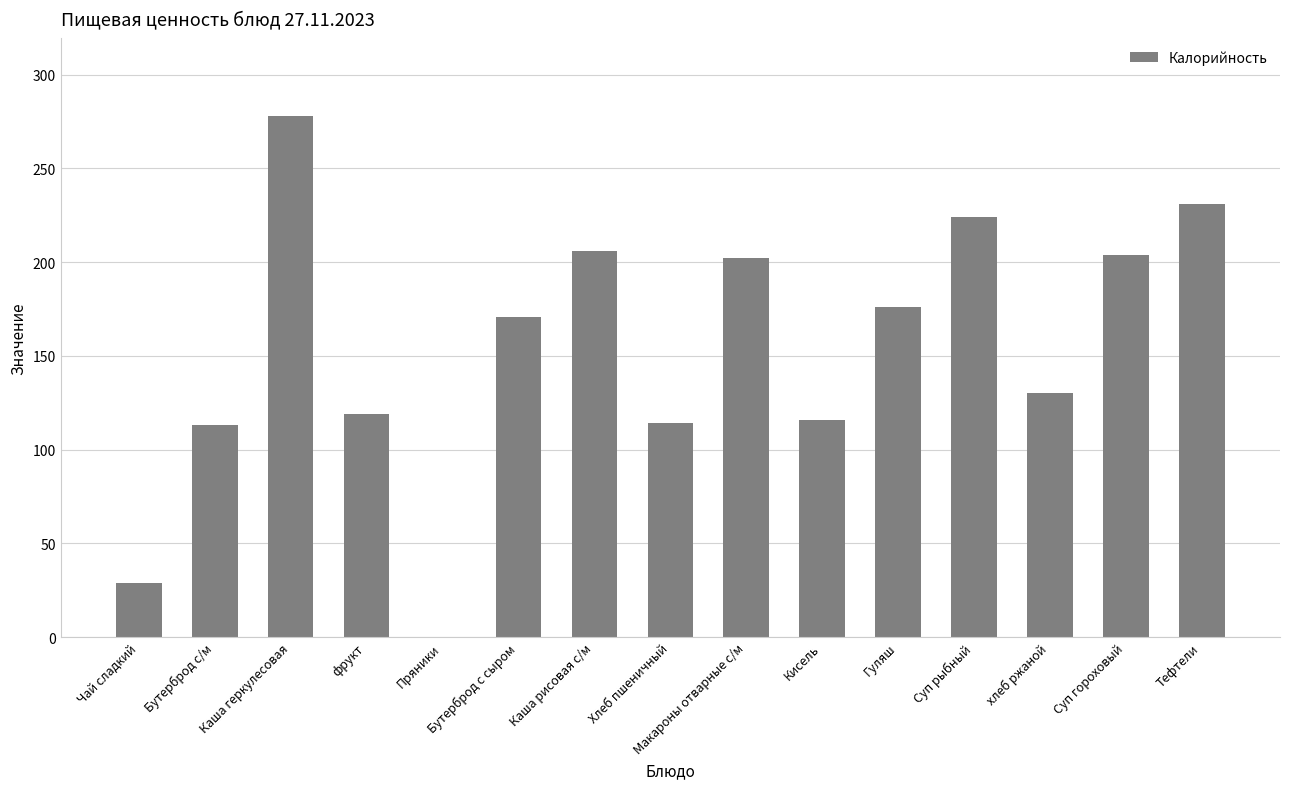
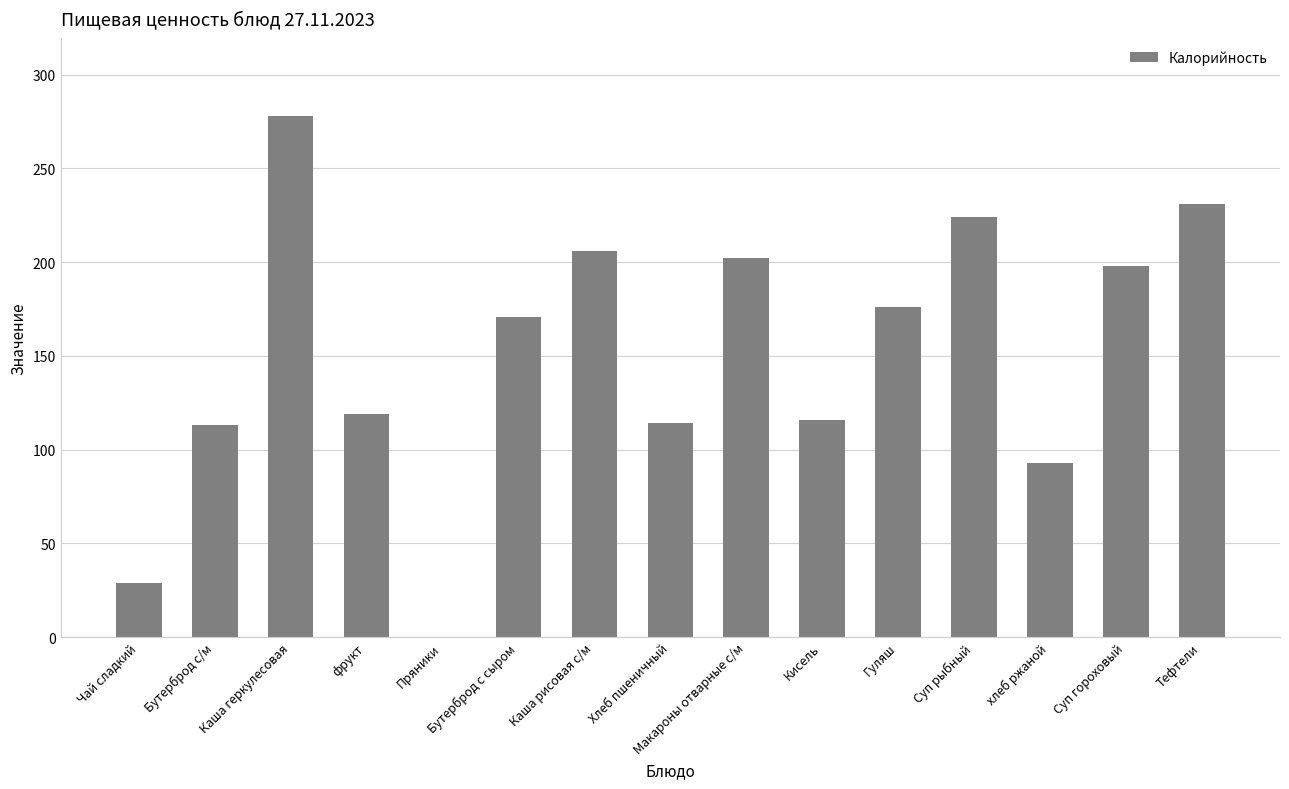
  {
    "Чай сладкий": 29,
    "Бутерброд с/м": 113,
    "Каша геркулесовая": 278,
    "фрукт": 119,
    "Пряники": 0,
    "Бутерброд с сыром": 171,
    "Каша рисовая с/м": 206,
    "Хлеб пшеничный": 114,
    "Макароны отварные с/м": 202,
    "Кисель": 116,
    "Гуляш": 176,
    "Суп рыбный": 224,
-   "хлеб ржаной": 130,
-   "Суп гороховый": 204,
+   "хлеб ржаной": 93,
+   "Суп гороховый": 198,
    "Тефтели": 231
  }
